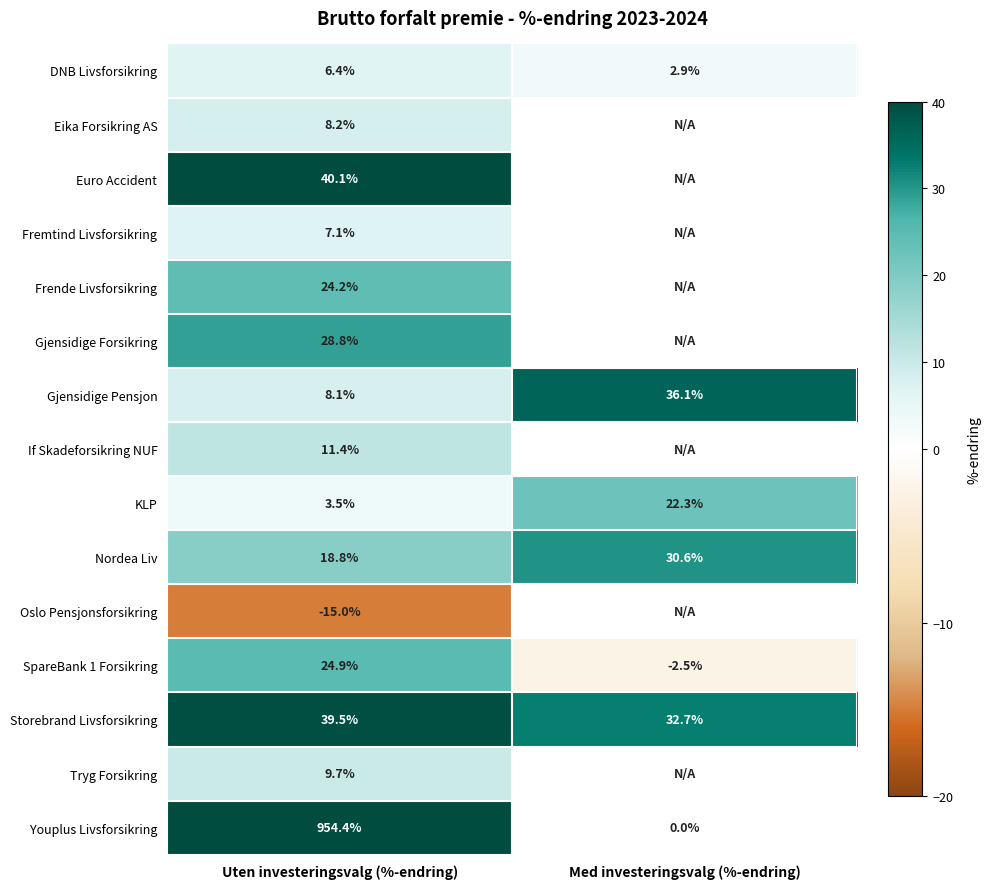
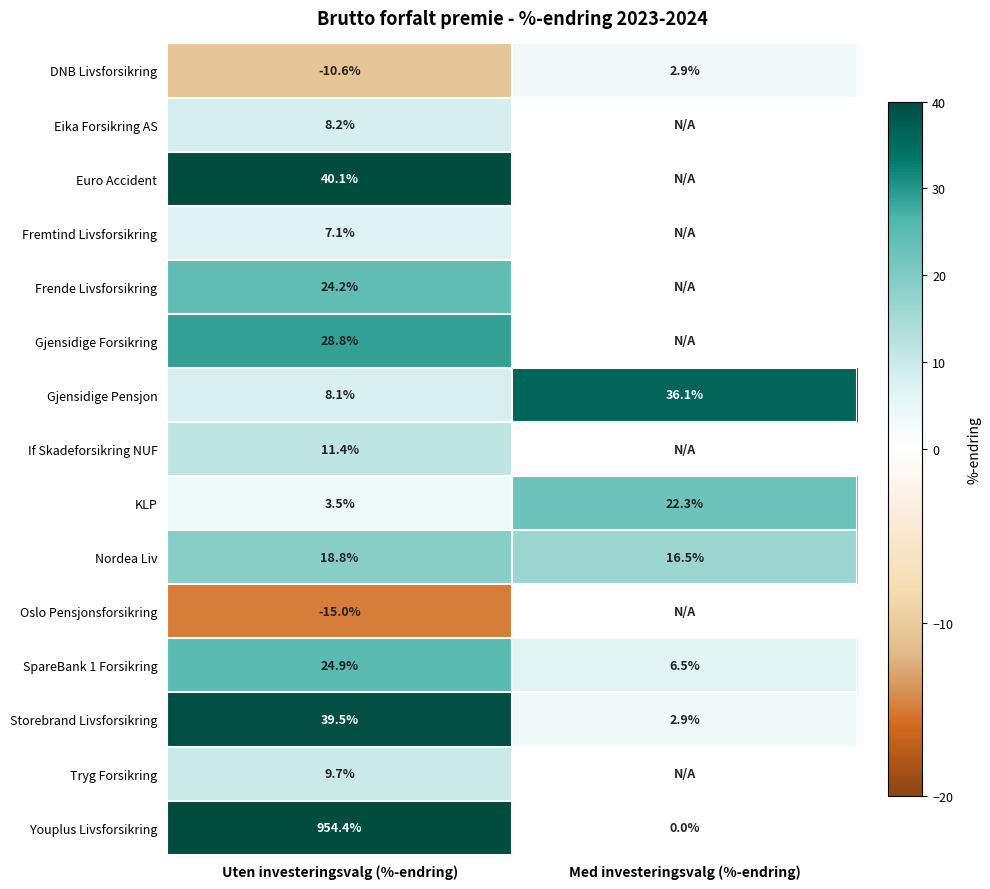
  {
    "DNB Livsforsikring": {
-     "Uten investeringsvalg (%-endring)": "6.4%",
+     "Uten investeringsvalg (%-endring)": "-10.6%",
      "Med investeringsvalg (%-endring)": "2.9%"
    },
    "Eika Forsikring AS": {
      "Uten investeringsvalg (%-endring)": "8.2%"
    },
    "Euro Accident": {
      "Uten investeringsvalg (%-endring)": "40.1%"
    },
    "Fremtind Livsforsikring": {
      "Uten investeringsvalg (%-endring)": "7.1%"
    },
    "Frende Livsforsikring": {
      "Uten investeringsvalg (%-endring)": "24.2%"
    },
    "Gjensidige Forsikring": {
      "Uten investeringsvalg (%-endring)": "28.8%"
    },
    "Gjensidige Pensjon": {
      "Uten investeringsvalg (%-endring)": "8.1%",
      "Med investeringsvalg (%-endring)": "36.1%"
    },
    "If Skadeforsikring NUF": {
      "Uten investeringsvalg (%-endring)": "11.4%"
    },
    "KLP": {
      "Uten investeringsvalg (%-endring)": "3.5%",
      "Med investeringsvalg (%-endring)": "22.3%"
    },
    "Nordea Liv": {
      "Uten investeringsvalg (%-endring)": "18.8%",
-     "Med investeringsvalg (%-endring)": "30.6%"
+     "Med investeringsvalg (%-endring)": "16.5%"
    },
    "Oslo Pensjonsforsikring": {
      "Uten investeringsvalg (%-endring)": "-15.0%"
    },
    "SpareBank 1 Forsikring": {
      "Uten investeringsvalg (%-endring)": "24.9%",
-     "Med investeringsvalg (%-endring)": "-2.5%"
+     "Med investeringsvalg (%-endring)": "6.5%"
    },
    "Storebrand Livsforsikring": {
      "Uten investeringsvalg (%-endring)": "39.5%",
-     "Med investeringsvalg (%-endring)": "32.7%"
+     "Med investeringsvalg (%-endring)": "2.9%"
    },
    "Tryg Forsikring": {
      "Uten investeringsvalg (%-endring)": "9.7%"
    },
    "Youplus Livsforsikring": {
      "Uten investeringsvalg (%-endring)": "954.4%",
      "Med investeringsvalg (%-endring)": "0.0%"
    }
  }
